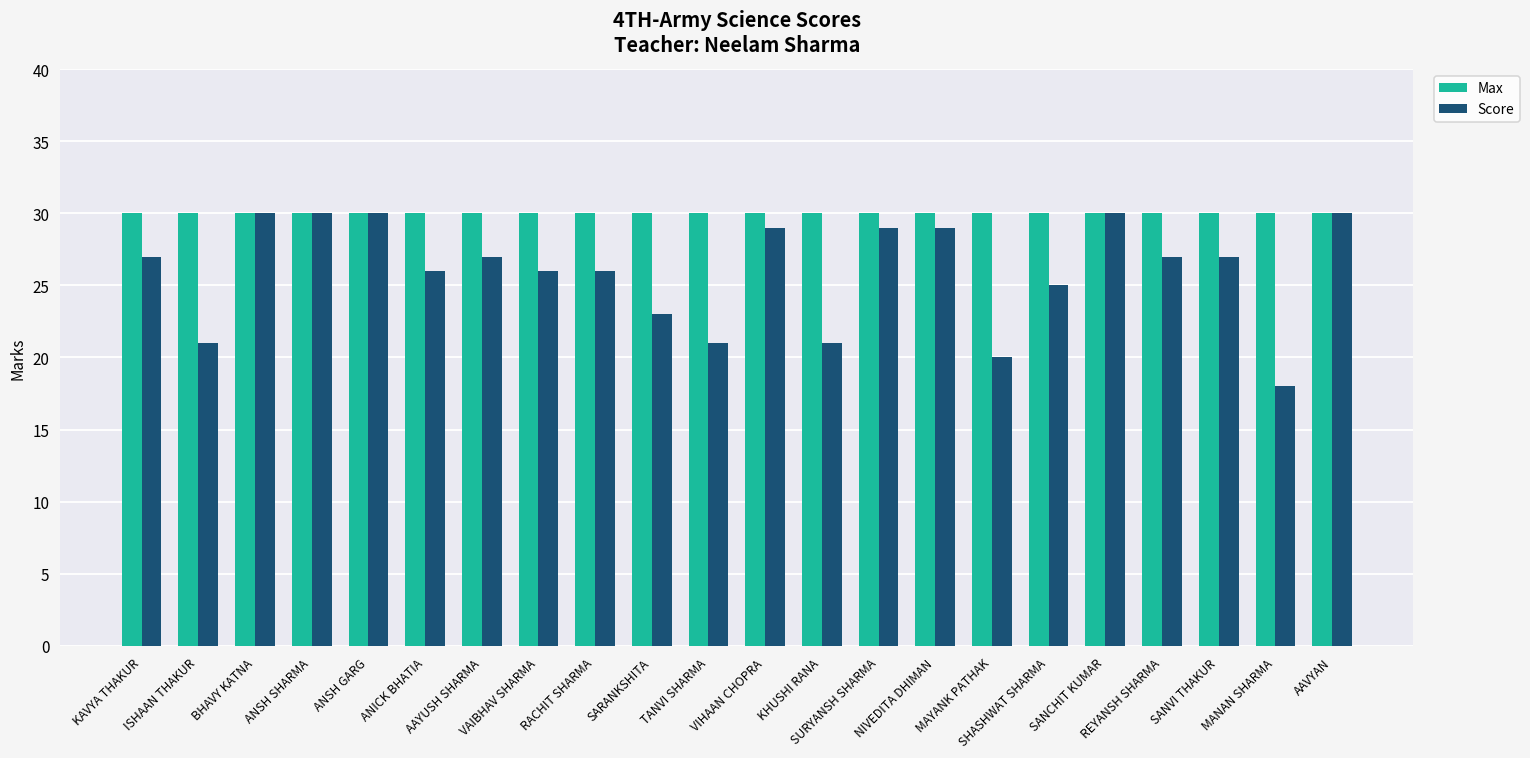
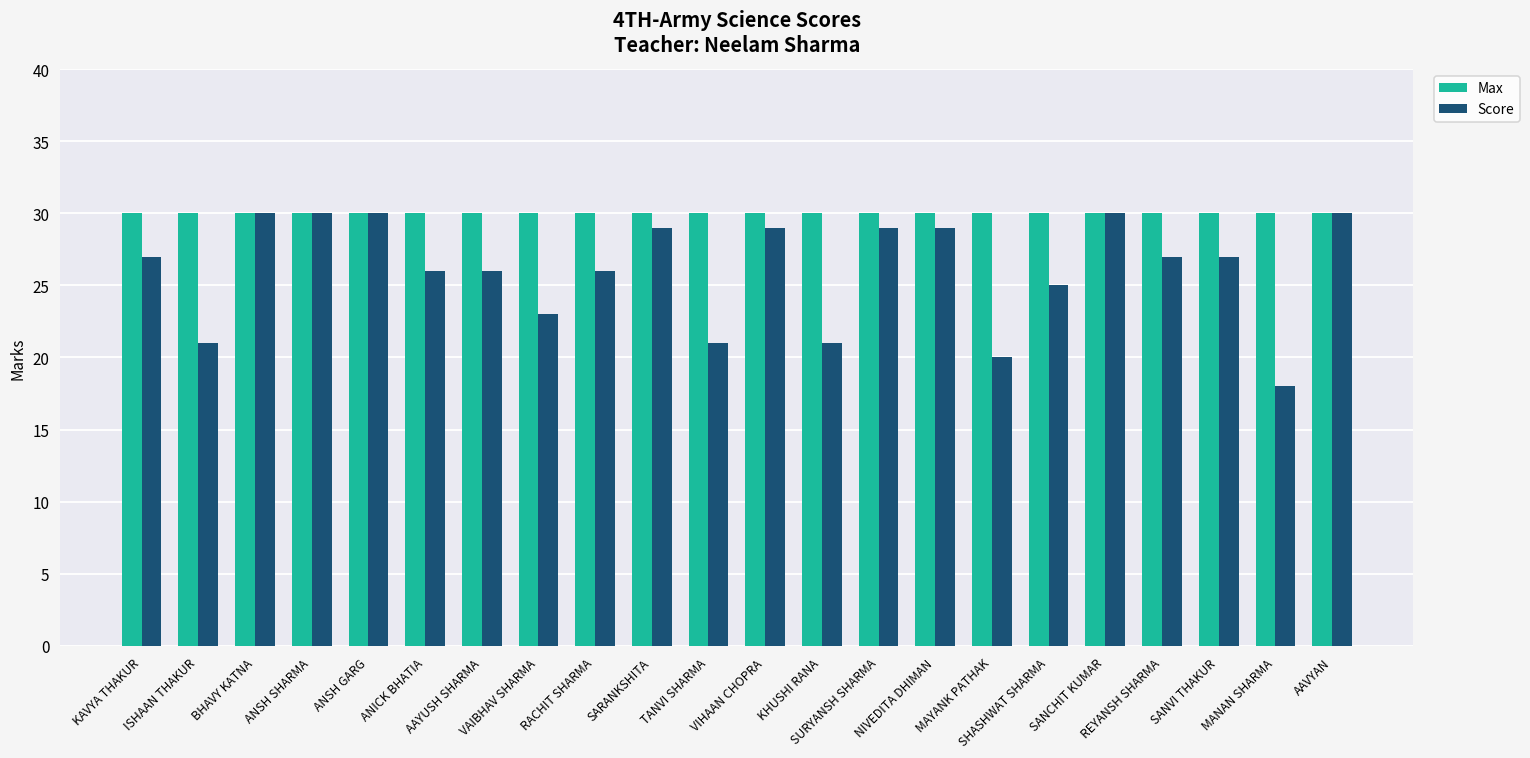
  {
    "Max": {
      "KAVYA THAKUR": 30,
      "ISHAAN THAKUR": 30,
      "BHAVY KATNA": 30,
      "ANSH SHARMA": 30,
      "ANSH GARG": 30,
      "ANICK BHATIA": 30,
      "AAYUSH SHARMA": 30,
      "VAIBHAV SHARMA": 30,
      "RACHIT SHARMA": 30,
      "SARANKSHITA": 30,
      "TANVI SHARMA": 30,
      "VIHAAN CHOPRA": 30,
      "KHUSHI RANA": 30,
      "SURYANSH SHARMA": 30,
      "NIVEDITA DHIMAN": 30,
      "MAYANK PATHAK": 30,
      "SHASHWAT SHARMA": 30,
      "SANCHIT KUMAR": 30,
      "REYANSH SHARMA": 30,
      "SANVI THAKUR": 30,
      "MANAN SHARMA": 30,
      "AAVYAN": 30
    },
    "Score": {
      "KAVYA THAKUR": 27,
      "ISHAAN THAKUR": 21,
      "BHAVY KATNA": 30,
      "ANSH SHARMA": 30,
      "ANSH GARG": 30,
      "ANICK BHATIA": 26,
-     "AAYUSH SHARMA": 27,
-     "VAIBHAV SHARMA": 26,
+     "AAYUSH SHARMA": 26,
+     "VAIBHAV SHARMA": 23,
      "RACHIT SHARMA": 26,
-     "SARANKSHITA": 23,
+     "SARANKSHITA": 29,
      "TANVI SHARMA": 21,
      "VIHAAN CHOPRA": 29,
      "KHUSHI RANA": 21,
      "SURYANSH SHARMA": 29,
      "NIVEDITA DHIMAN": 29,
      "MAYANK PATHAK": 20,
      "SHASHWAT SHARMA": 25,
      "SANCHIT KUMAR": 30,
      "REYANSH SHARMA": 27,
      "SANVI THAKUR": 27,
      "MANAN SHARMA": 18,
      "AAVYAN": 30
    }
  }
